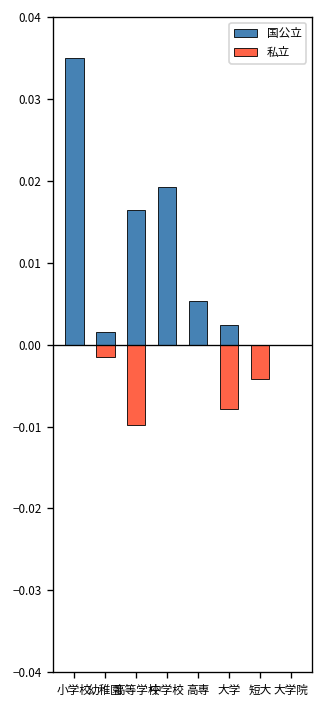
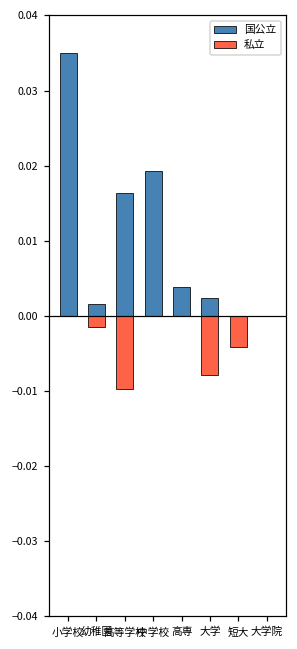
  {
    "国公立": {
      "小学校": 0.035,
-     "高専": 0.005,
+     "高専": 0.004,
      "大学": 0.002,
      "短大": 0.000,
      "大学院": 0.000
    },
    "私立": {
      "小学校": 0.000,
      "高専": 0.000,
      "大学": -0.008,
      "短大": -0.004
    }
  }
